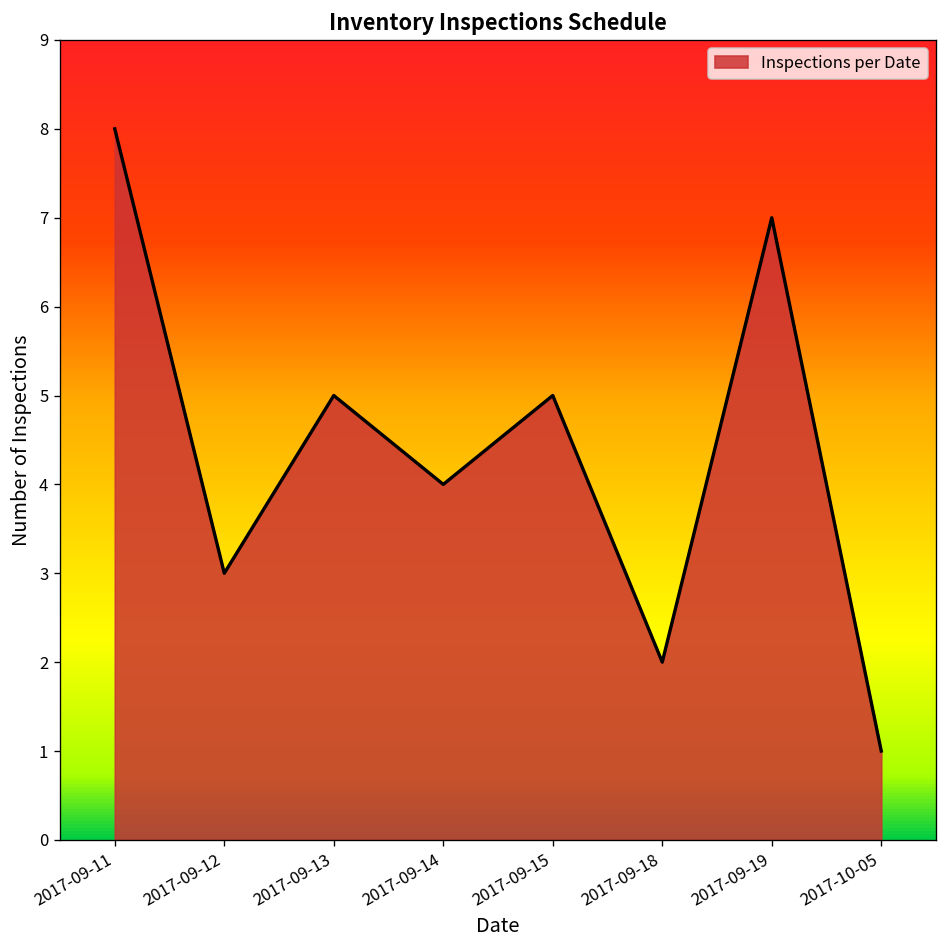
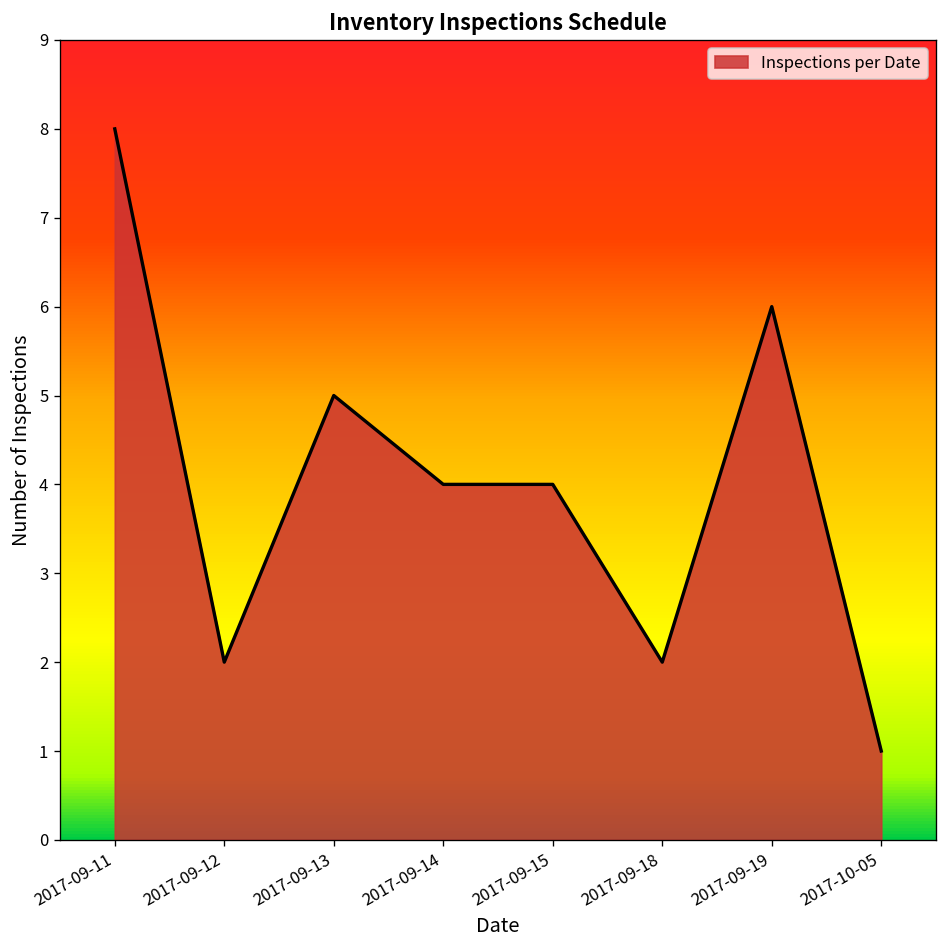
  {
    "2017-09-11": 8,
-   "2017-09-12": 3,
+   "2017-09-12": 2,
    "2017-09-13": 5,
    "2017-09-14": 4,
-   "2017-09-15": 5,
+   "2017-09-15": 4,
    "2017-09-18": 2,
-   "2017-09-19": 7,
+   "2017-09-19": 6,
    "2017-10-05": 1
  }
